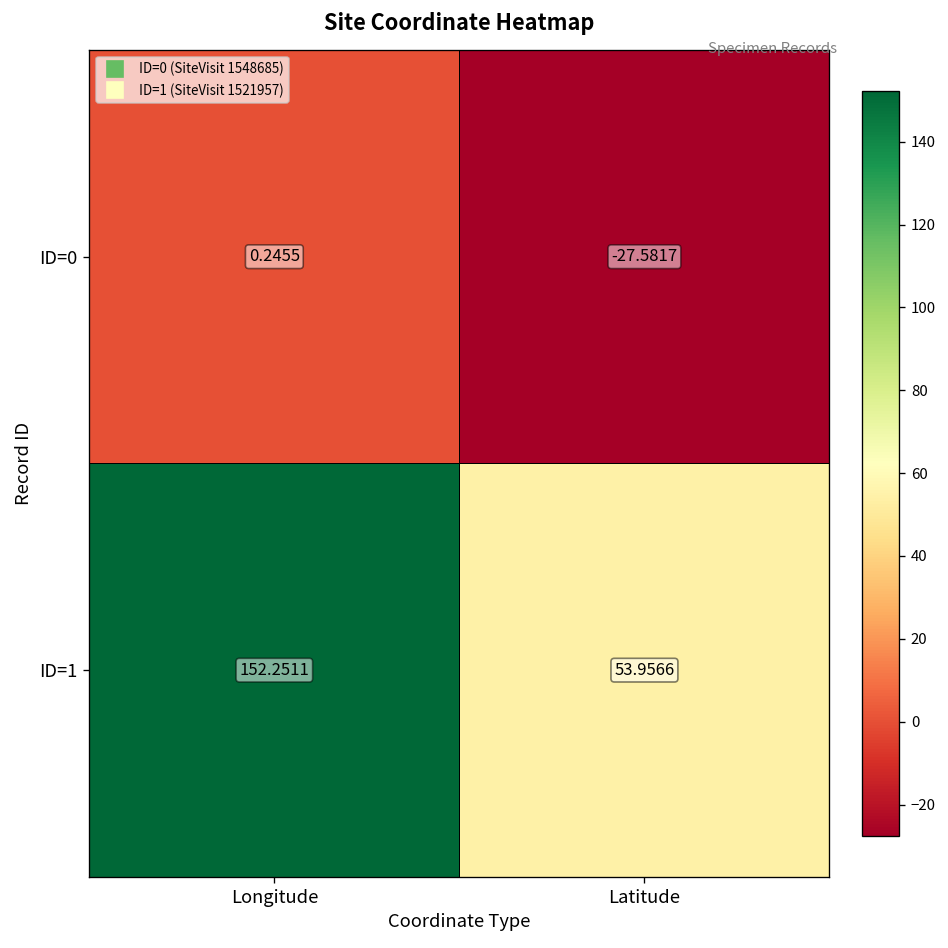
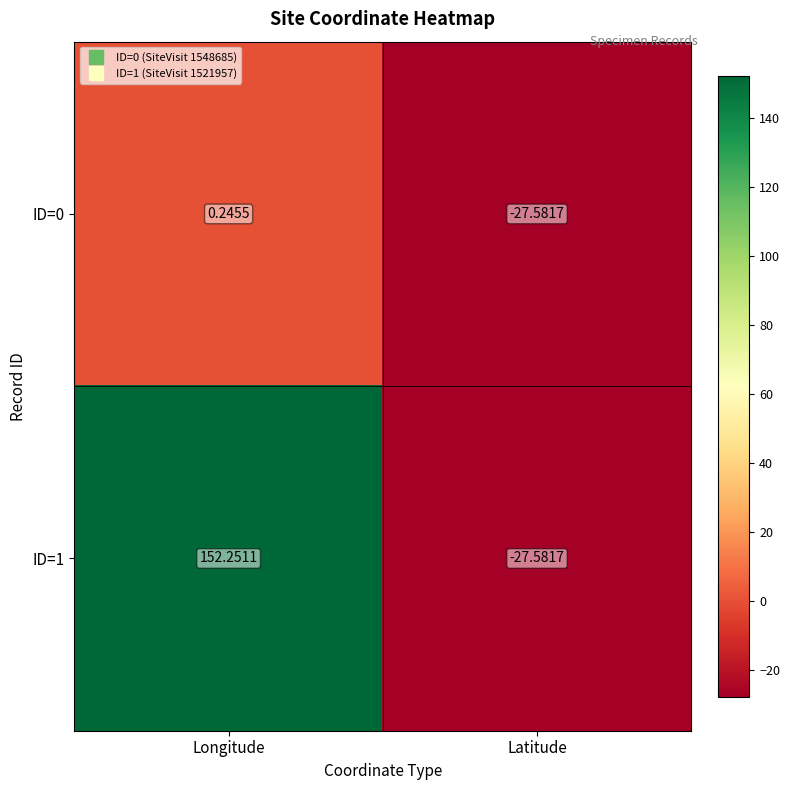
  {
    "ID=1": {
-     "Latitude": 53.9566
+     "Latitude": -27.5817
    }
  }
